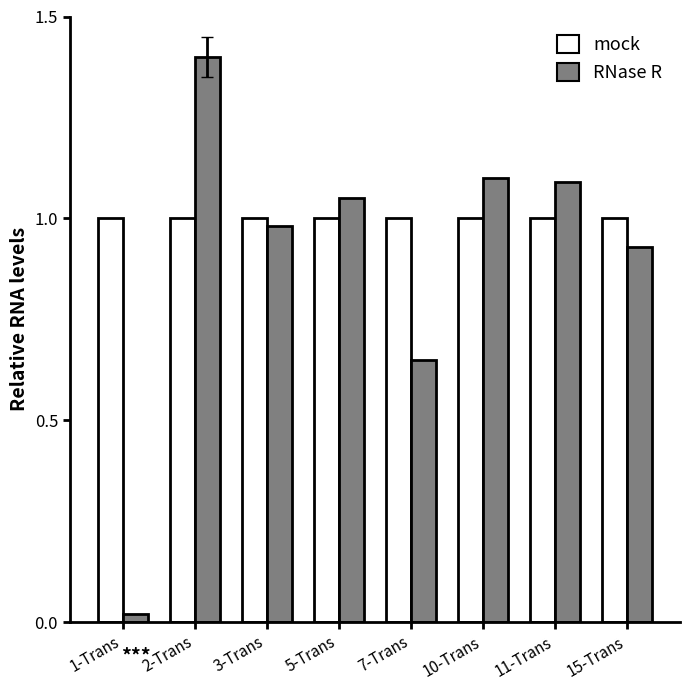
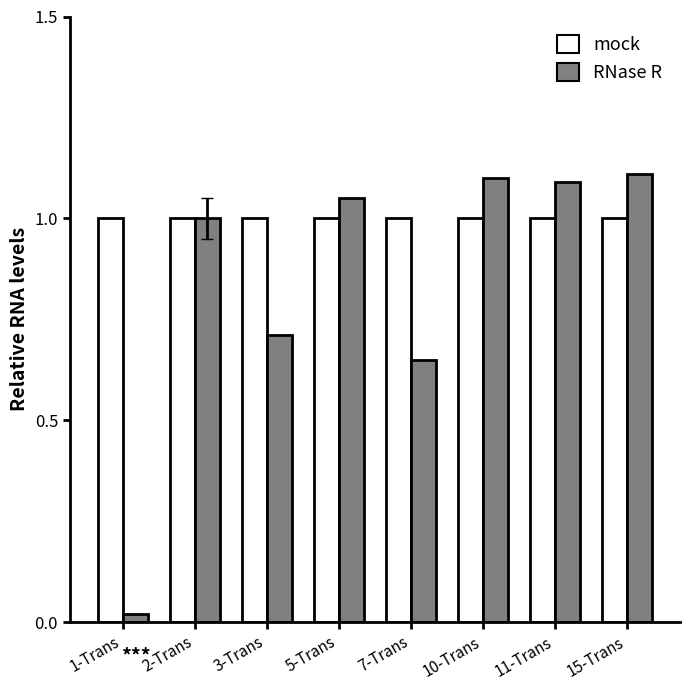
  {
    "mock": {
      "1-Trans": 1.00,
      "2-Trans": 1.00,
      "3-Trans": 1.00,
      "5-Trans": 1.00,
      "7-Trans": 1.00,
      "10-Trans": 1.00,
      "11-Trans": 1.00,
      "15-Trans": 1.00
    },
    "RNase R": {
      "1-Trans": 0.02,
-     "2-Trans": 1.4,
-     "3-Trans": 0.98,
+     "2-Trans": 1.0,
+     "3-Trans": 0.71,
      "5-Trans": 1.05,
      "7-Trans": 0.65,
      "10-Trans": 1.10,
      "11-Trans": 1.09,
-     "15-Trans": 0.93
+     "15-Trans": 1.11
    }
  }
